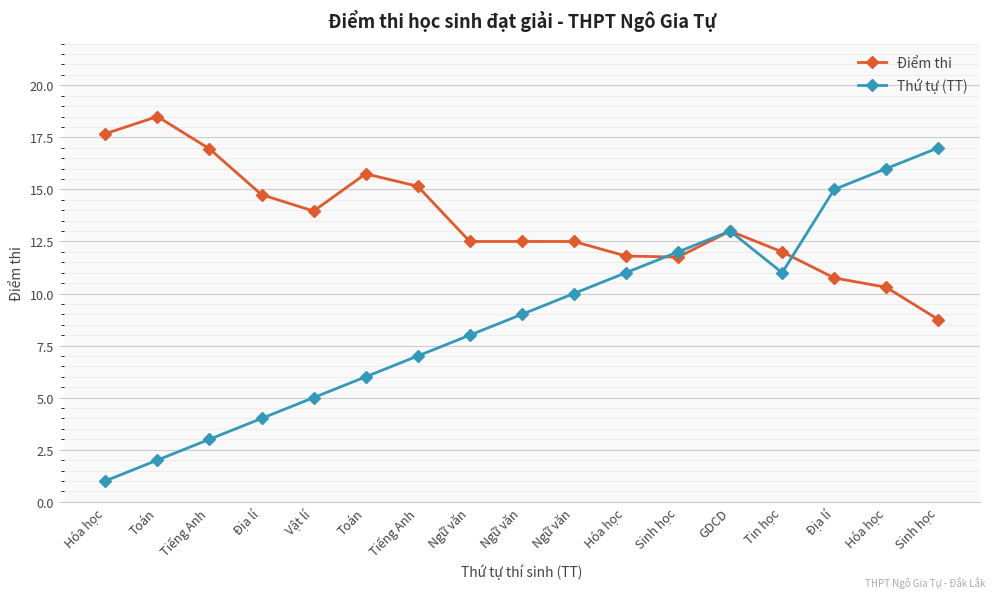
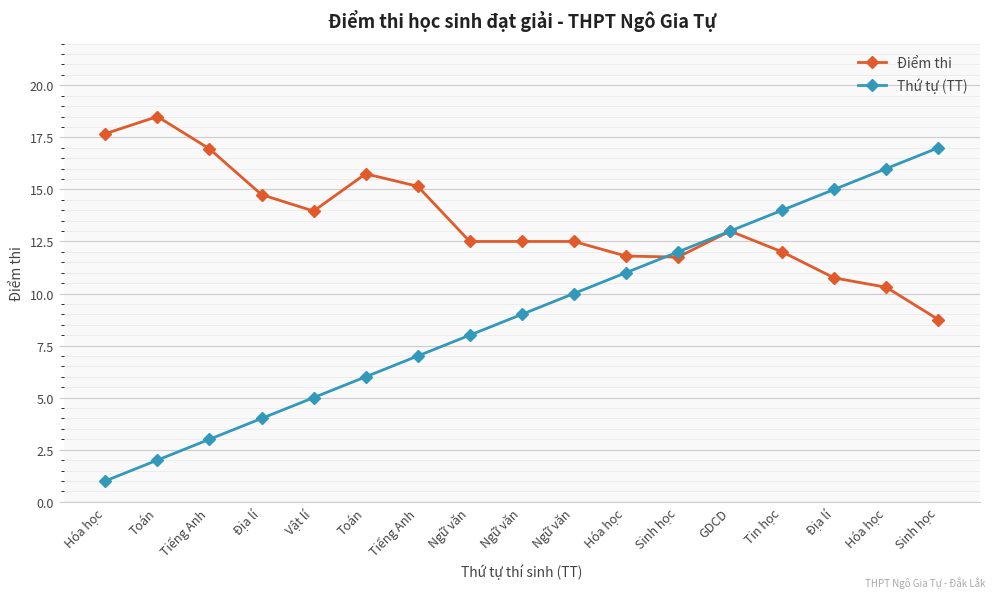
  {
    "Điểm thi": {
      "Vật lí": 14,
      "Tin học": 12
    },
    "Thứ tự (TT)": {
      "Vật lí": 5,
-     "Tin học": 11
+     "Tin học": 14
    }
  }
